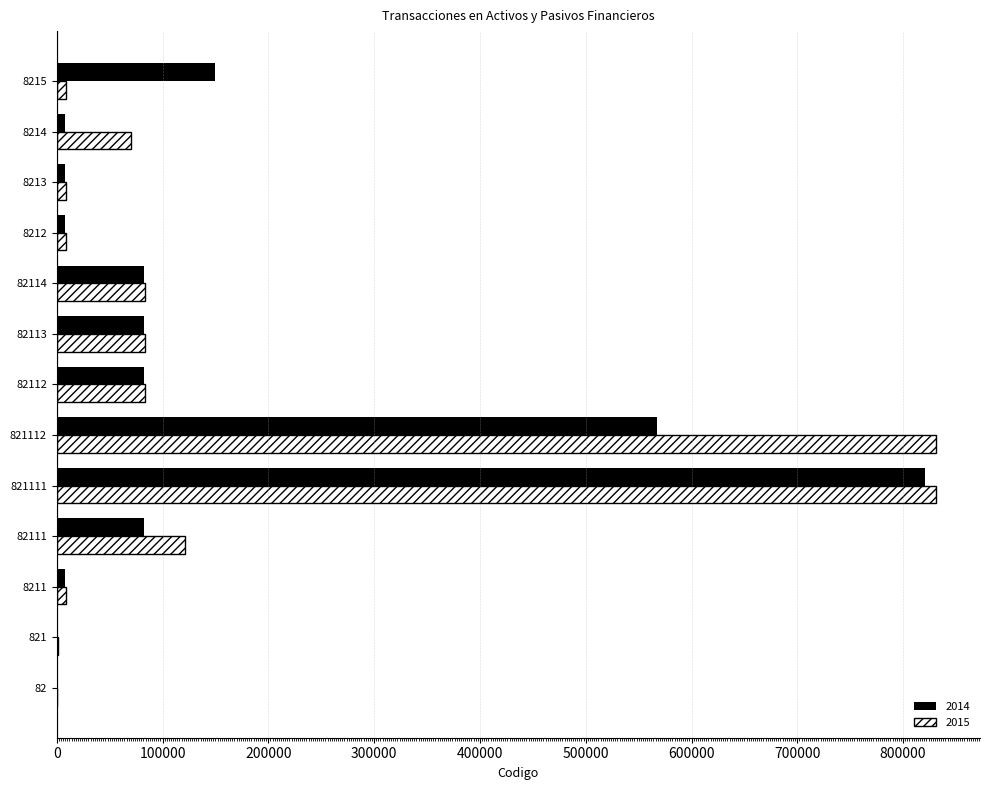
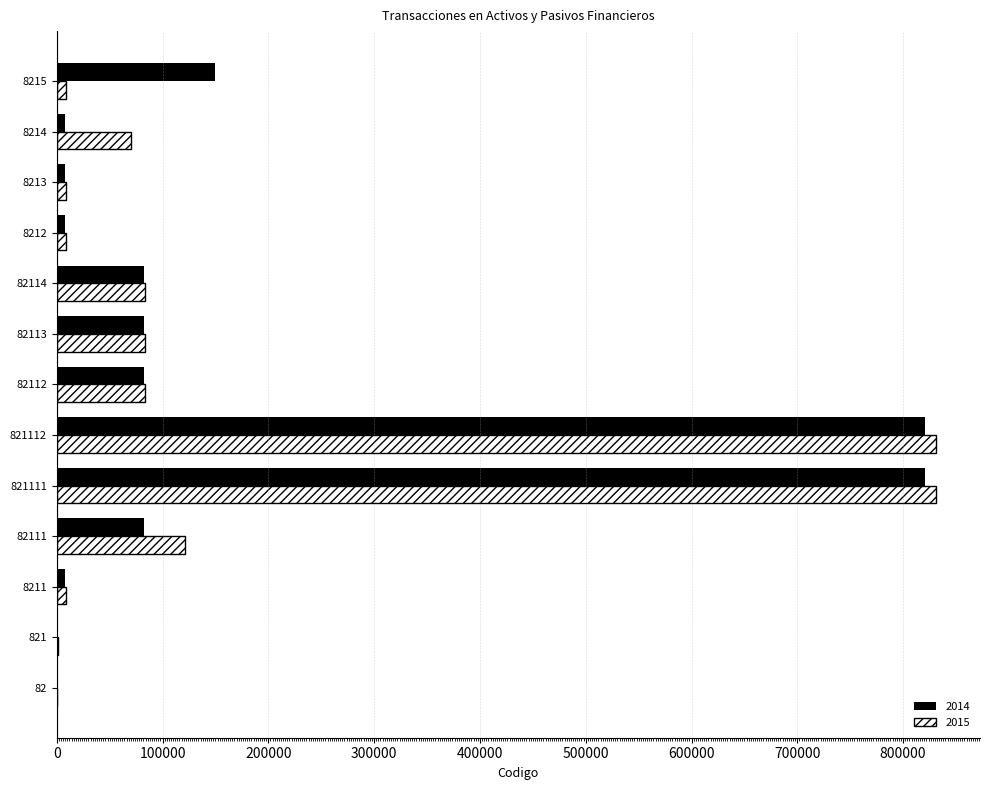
  {
    "2014": {
      "8215": 149000,
      "8214": 8000,
      "8213": 8000,
      "8212": 8000,
      "82114": 82000,
      "82113": 82000,
      "82112": 82000,
-     "821112": 567000,
+     "821112": 821000,
      "821111": 821000,
      "82111": 82000,
      "8211": 8000
    },
    "2015": {
      "8215": 8000,
      "8214": 70000,
      "8213": 8000,
      "8212": 8000,
      "82114": 83000,
      "82113": 83000,
      "82112": 83000,
      "821112": 831000,
      "821111": 831000,
      "82111": 121000,
      "8211": 8000
    }
  }
